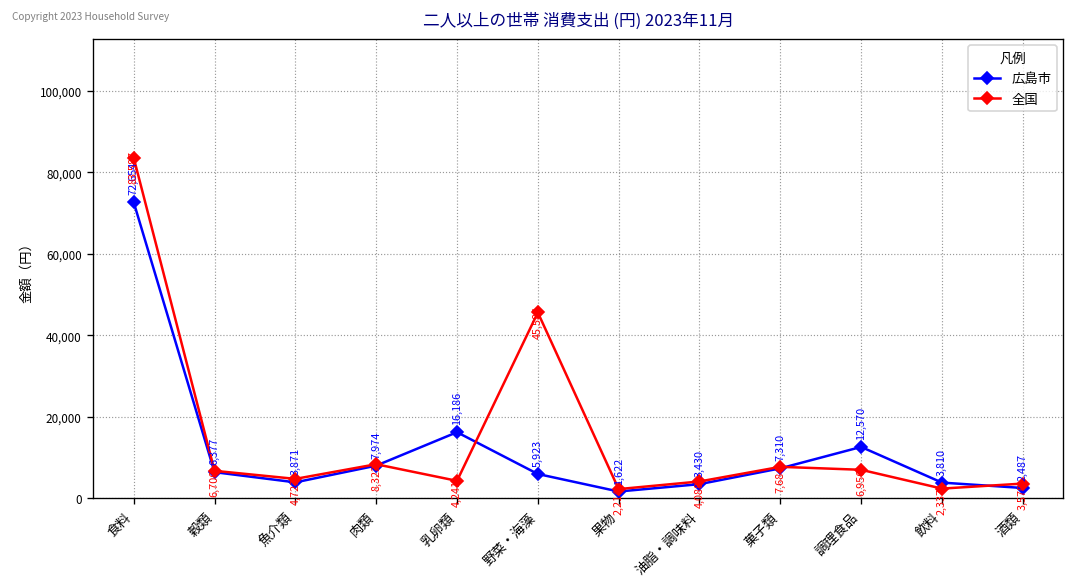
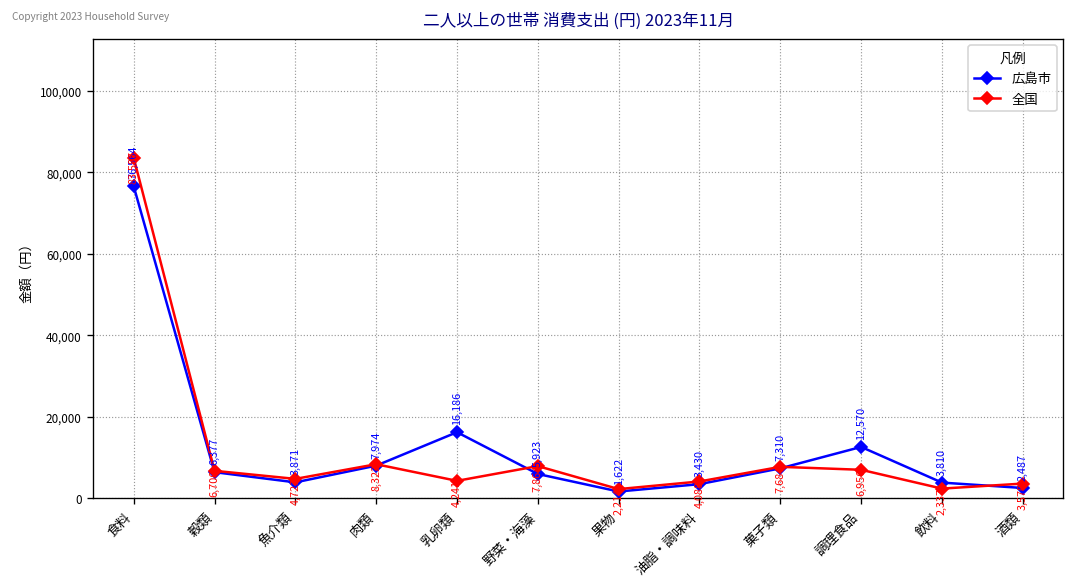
  {
    "広島市": {
-     "食料": "72,654",
+     "食料": "76,564",
      "魚介類": "3,871",
      "乳卵類": "16,186",
      "調理食品": "12,570",
      "飲料": "3,810",
      "酒類": "2,487"
    },
    "全国": {
      "乳卵類": "4,241",
-     "野菜・海藻": "45,584",
+     "野菜・海藻": "7,864",
      "調理食品": "6,956",
      "飲料": "2,337"
    }
  }
